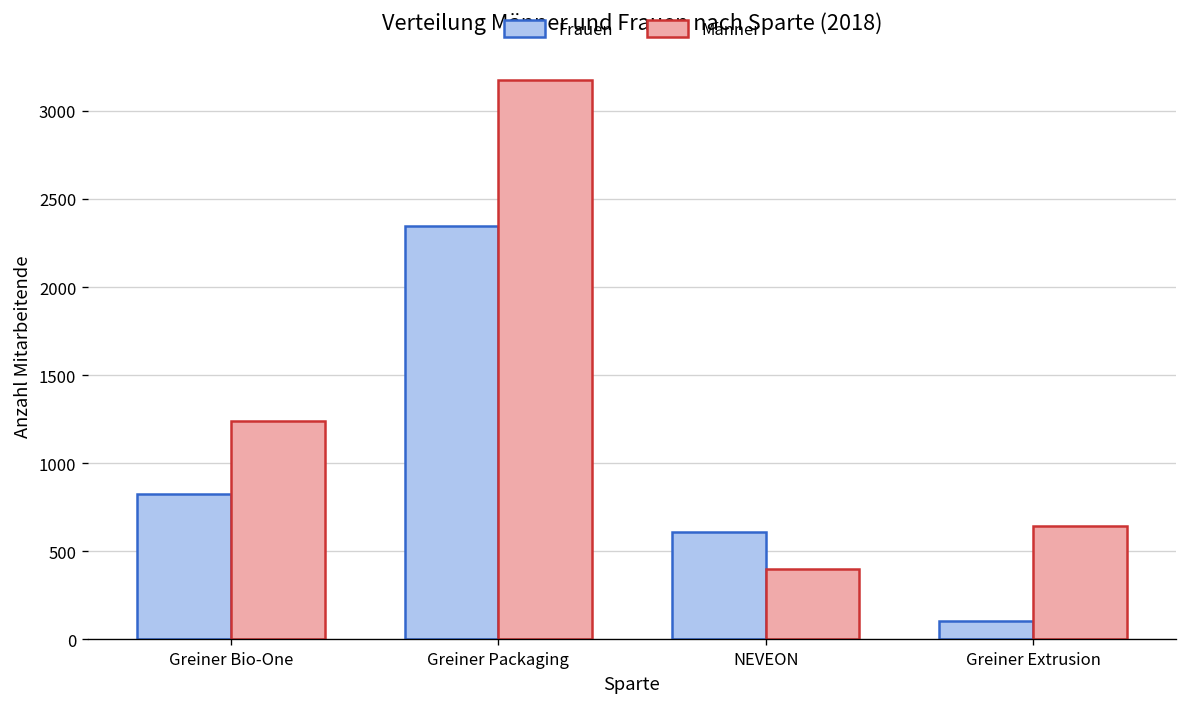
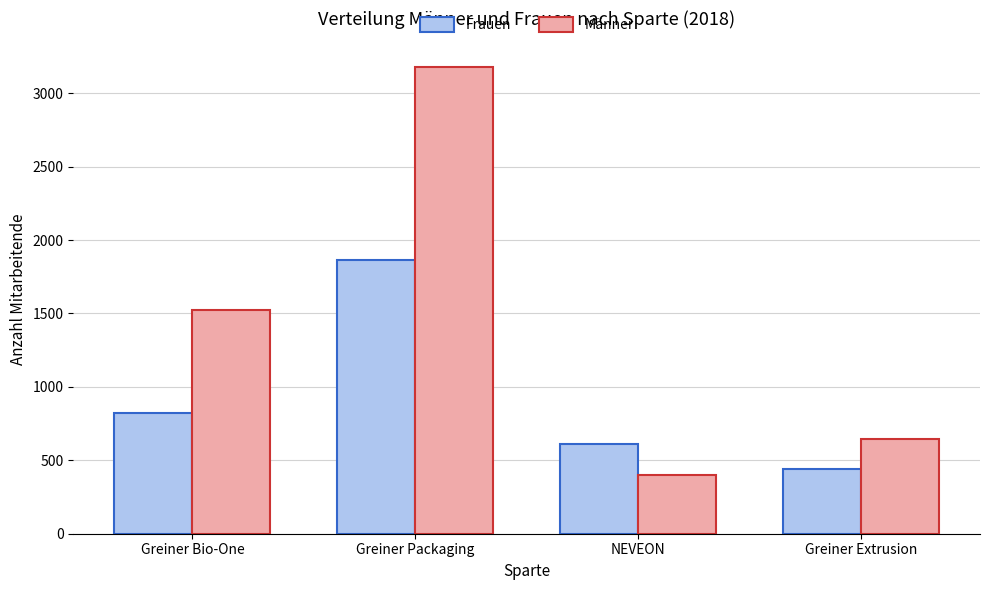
  {
    "Frauen": {
      "Greiner Bio-One": 820,
-     "Greiner Packaging": 2350,
+     "Greiner Packaging": 1860,
      "NEVEON": 610,
-     "Greiner Extrusion": 110
+     "Greiner Extrusion": 440
    },
    "Männer": {
-     "Greiner Bio-One": 1240,
+     "Greiner Bio-One": 1520,
      "Greiner Packaging": 3180,
      "NEVEON": 400,
      "Greiner Extrusion": 640
    }
  }
